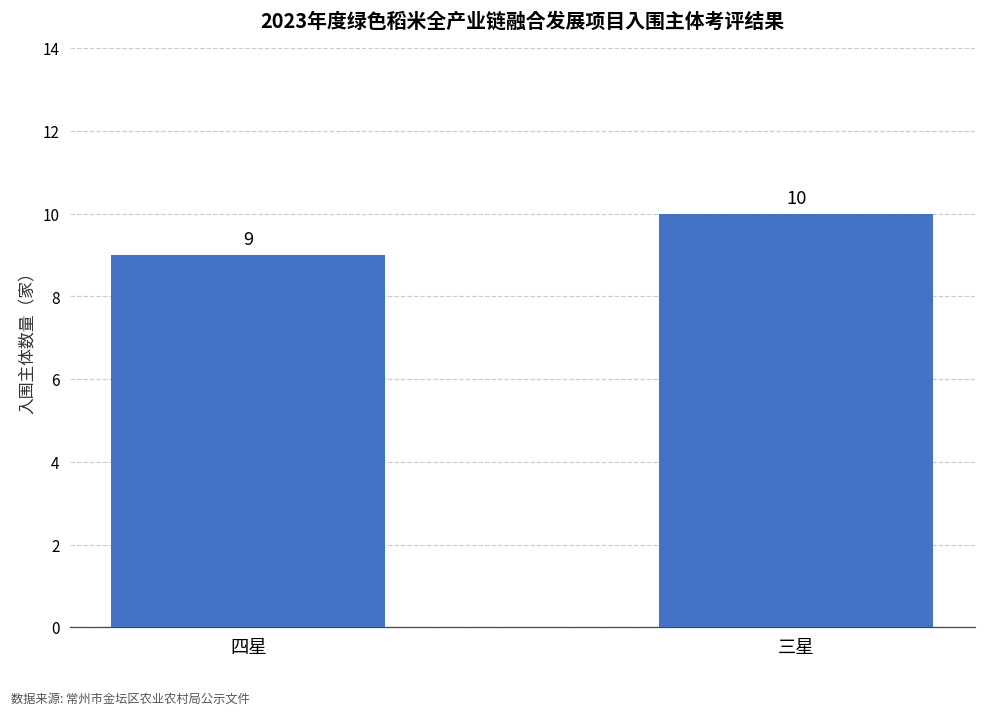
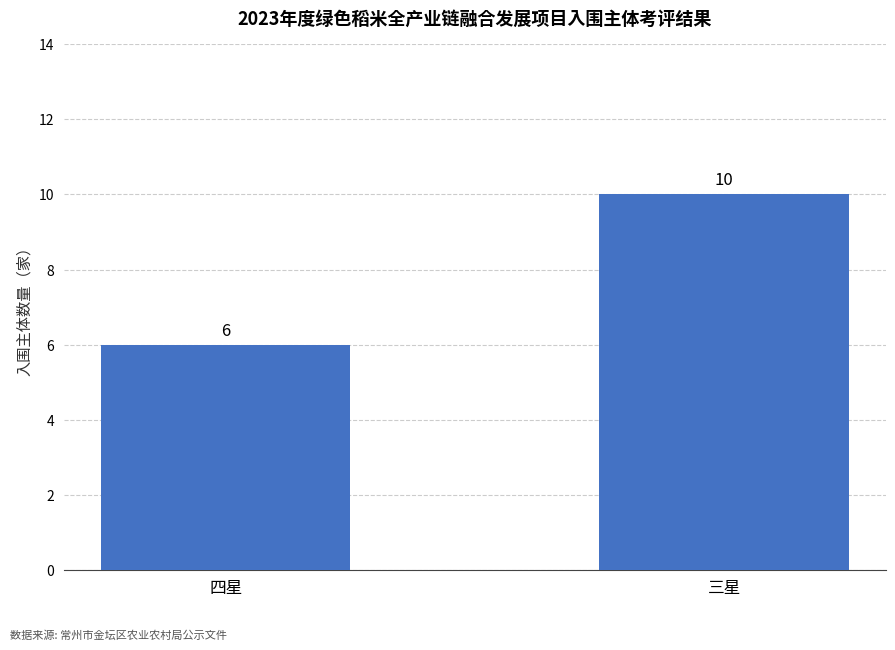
  {
-   "四星": 9,
+   "四星": 6,
    "三星": 10
  }
